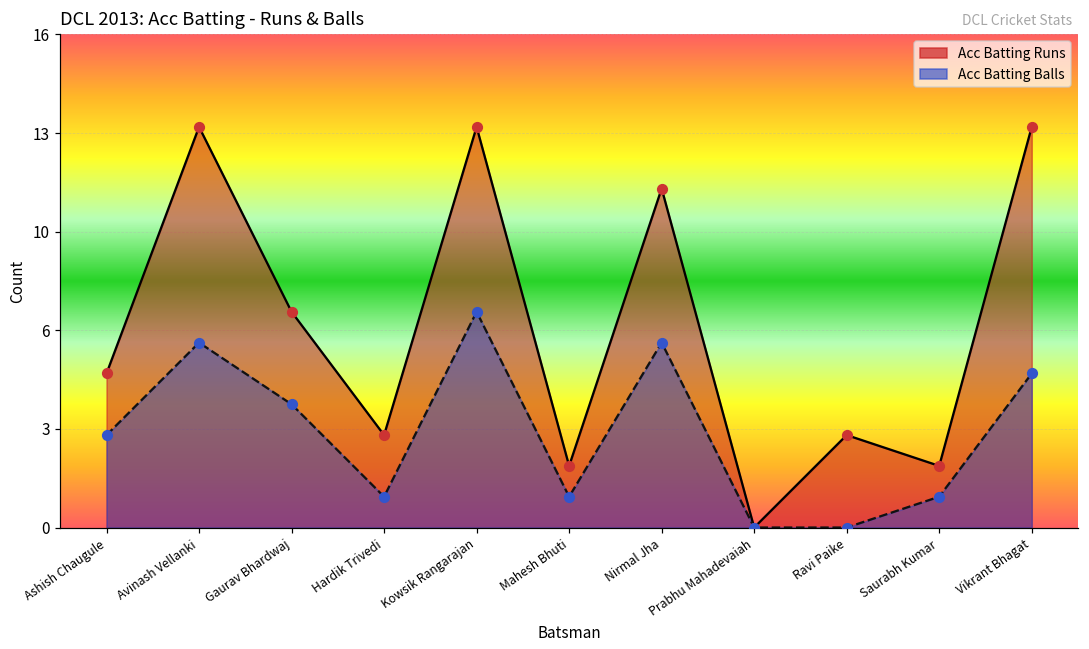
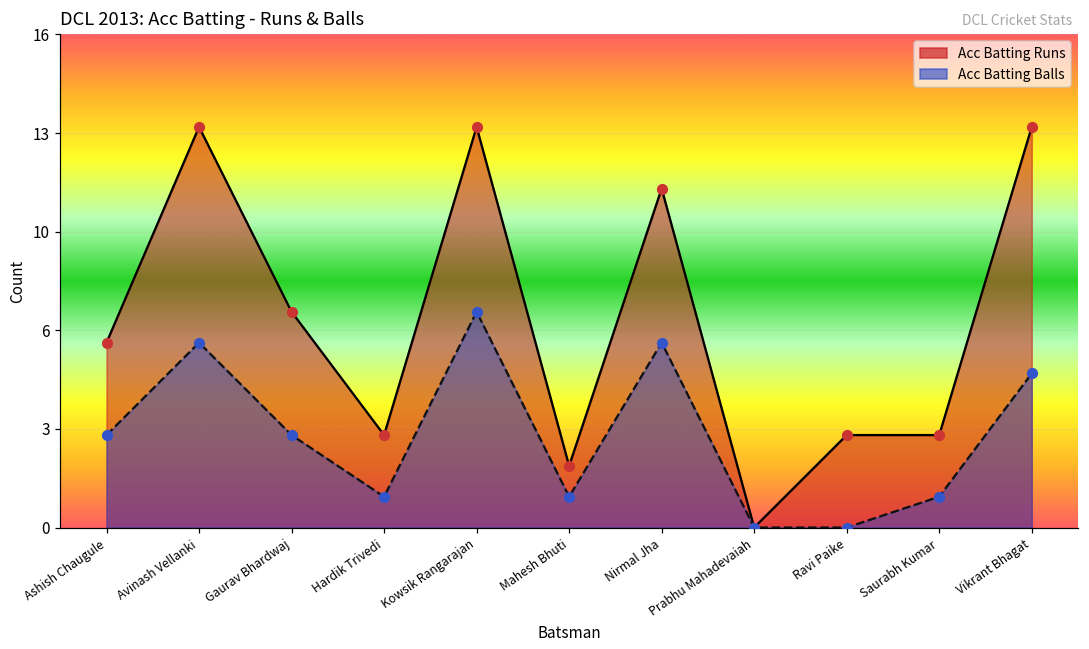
  {
    "Acc Batting Runs": {
-     "Ashish Chaugule": 5,
+     "Ashish Chaugule": 6,
      "Avinash Vellanki": 13,
      "Gaurav Bhardwaj": 7,
      "Hardik Trivedi": 3,
      "Kowsik Rangarajan": 13,
      "Mahesh Bhuti": 2,
      "Nirmal Jha": 11,
      "Ravi Paike": 3,
-     "Saurabh Kumar": 2,
+     "Saurabh Kumar": 3,
      "Vikrant Bhagat": 13
    },
    "Acc Batting Balls": {
      "Ashish Chaugule": 3,
      "Avinash Vellanki": 6,
-     "Gaurav Bhardwaj": 4,
+     "Gaurav Bhardwaj": 3,
      "Hardik Trivedi": 1,
      "Kowsik Rangarajan": 7,
      "Mahesh Bhuti": 1,
      "Nirmal Jha": 6,
      "Ravi Paike": 0,
      "Saurabh Kumar": 1,
      "Vikrant Bhagat": 5
    }
  }
